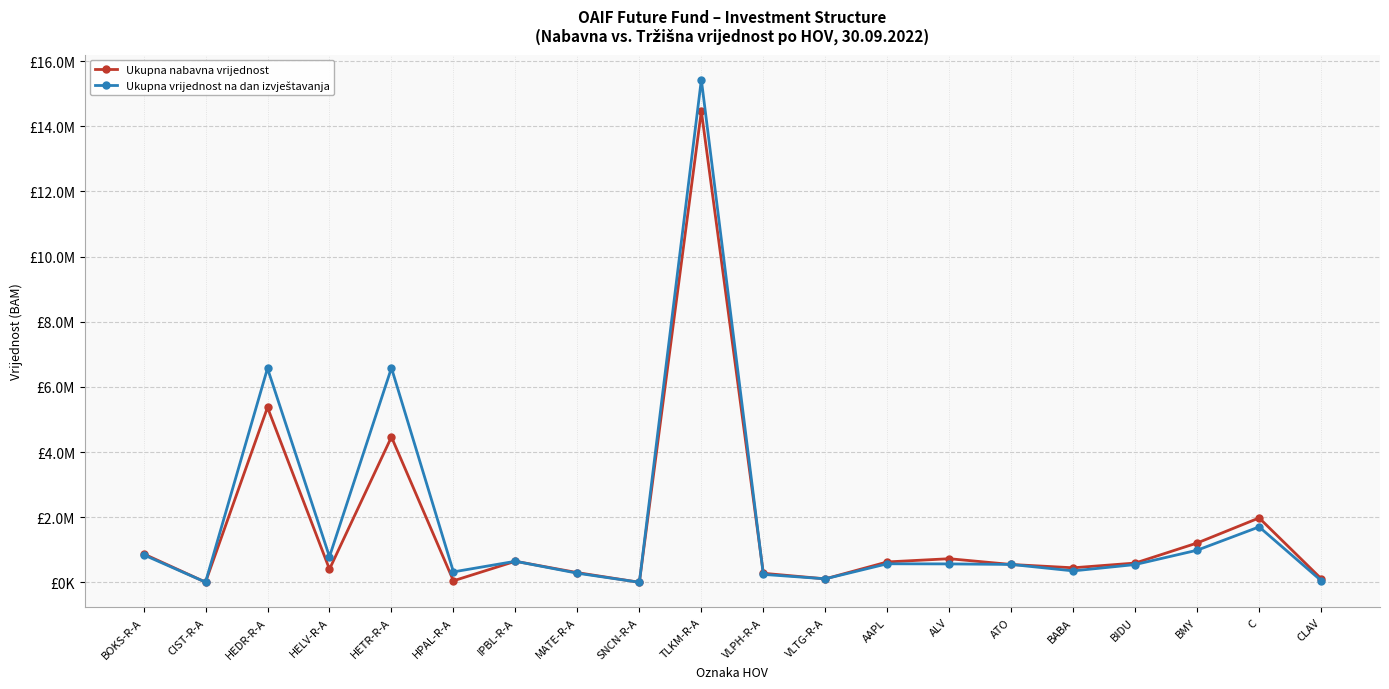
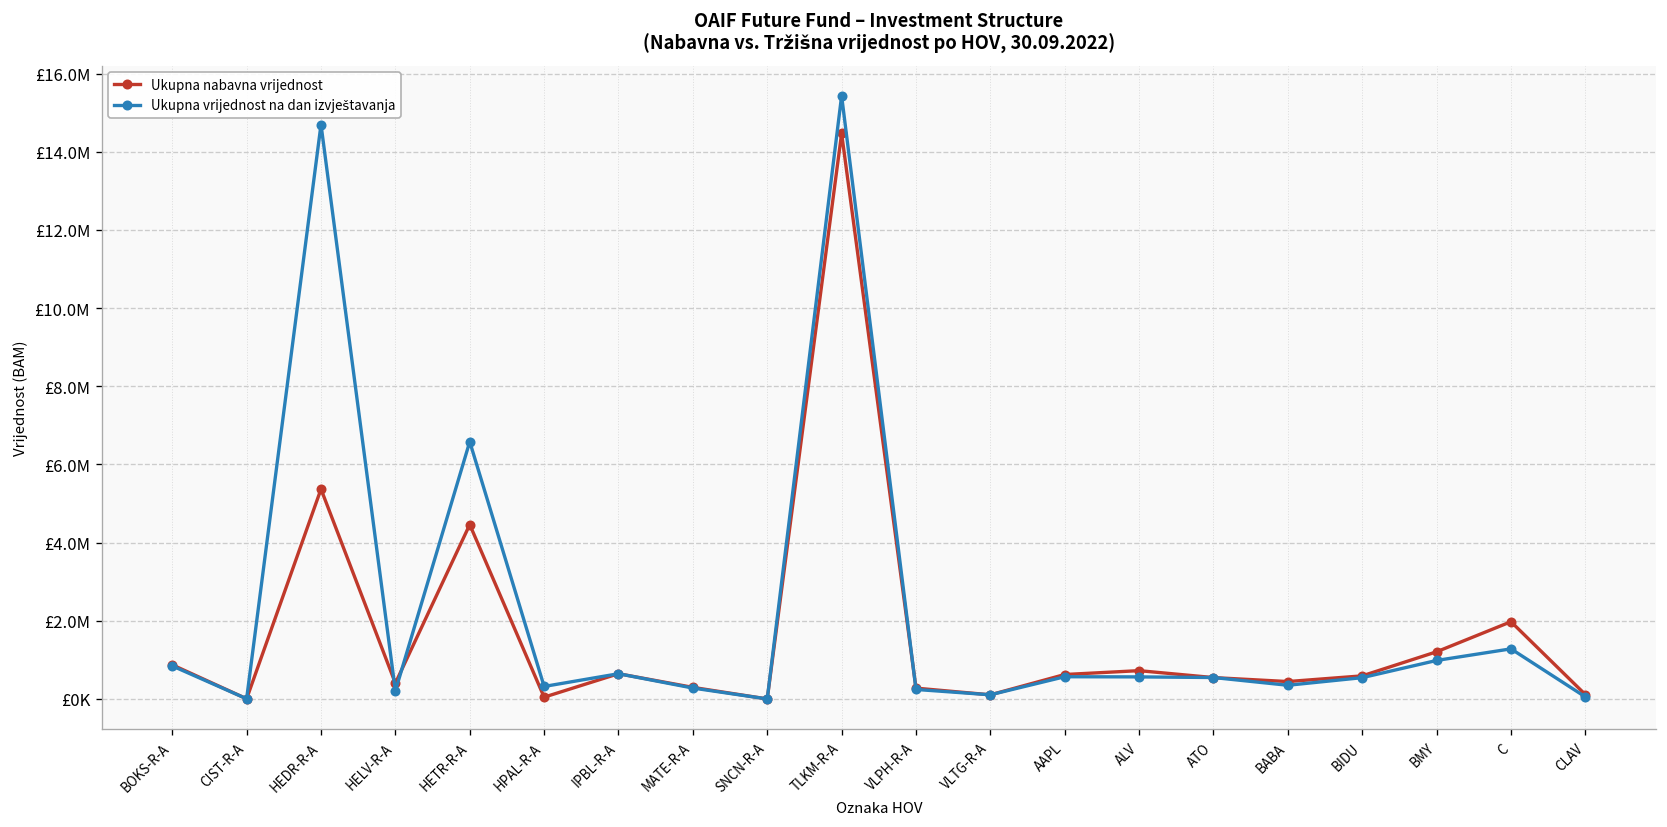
  {
    "Ukupna nabavna vrijednost": {
      "HEDR-R-A": "£5400000",
      "HELV-R-A": "£400000",
      "HETR-R-A": "£4500000",
      "HPAL-R-A": "£0",
      "TLKM-R-A": "£14500000",
      "ALV": "£700000",
      "BABA": "£400000",
      "BMY": "£1200000",
      "C": "£2000000"
    },
    "Ukupna vrijednost na dan izvještavanja": {
-     "HEDR-R-A": "£6600000",
-     "HELV-R-A": "£800000",
+     "HEDR-R-A": "£14700000",
+     "HELV-R-A": "£200000",
      "HETR-R-A": "£6600000",
      "HPAL-R-A": "£300000",
      "TLKM-R-A": "£15400000",
      "ALV": "£600000",
      "BABA": "£300000",
      "BMY": "£1000000",
-     "C": "£1700000"
+     "C": "£1300000"
    }
  }
